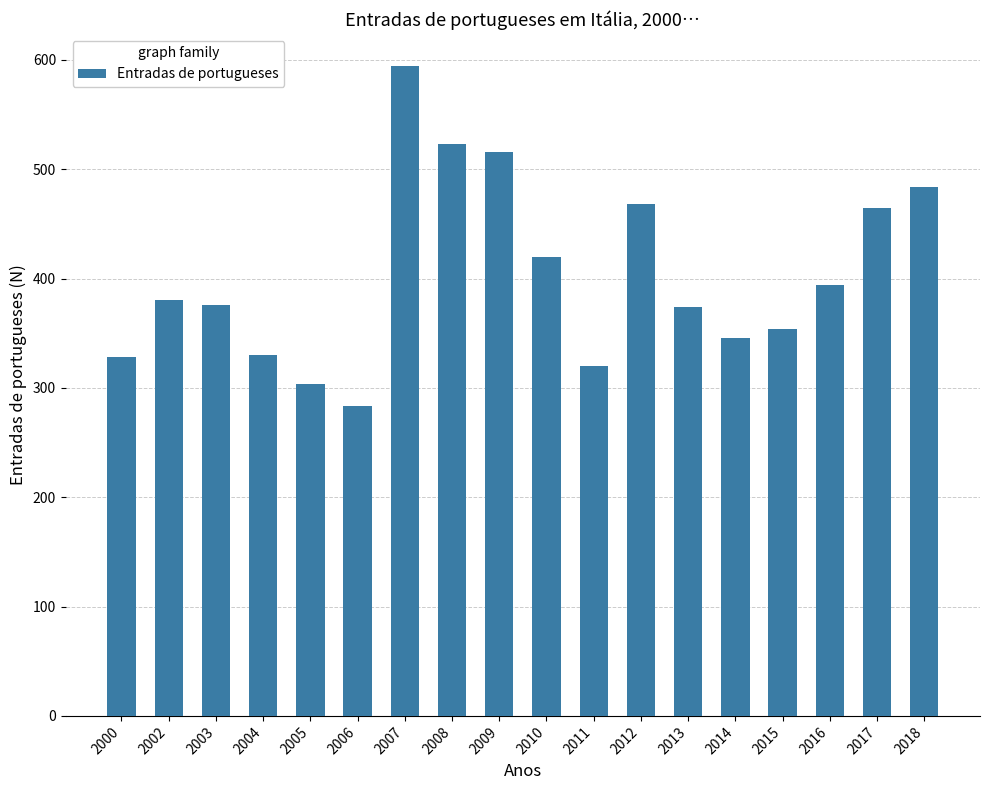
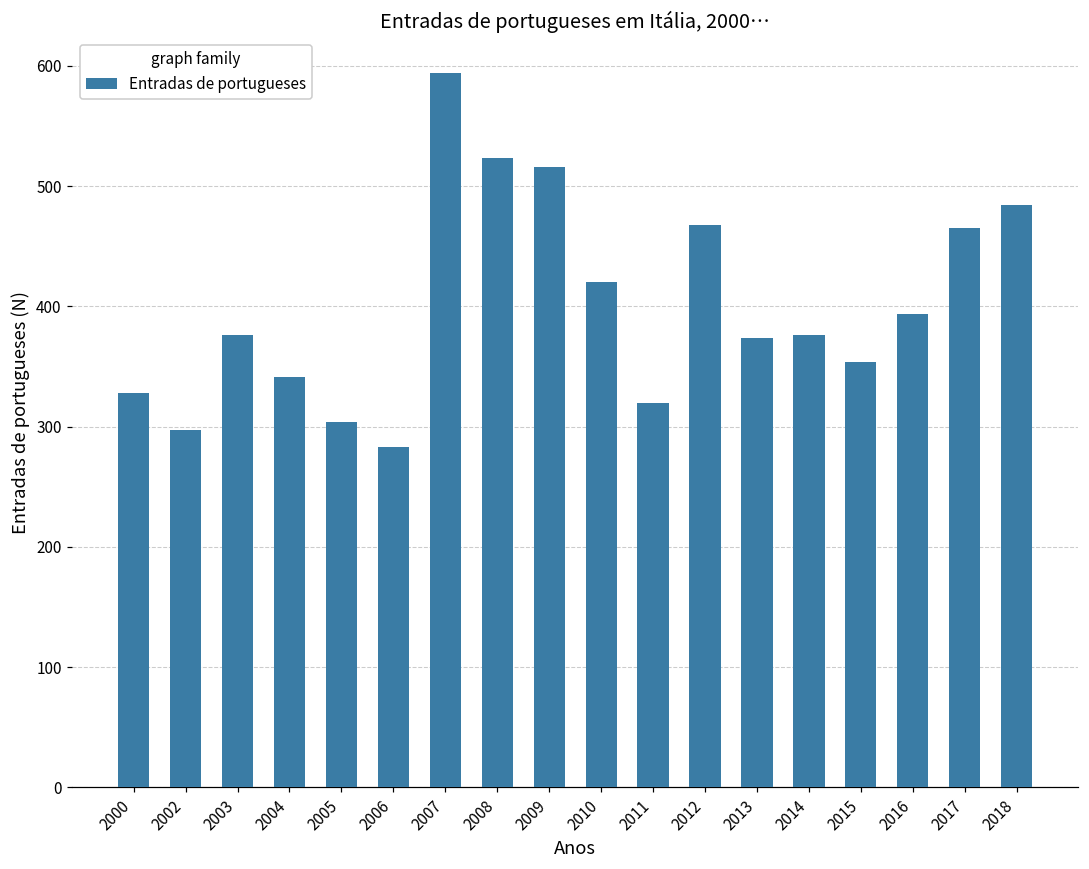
  {
    "2000": 328,
-   "2002": 380,
+   "2002": 297,
    "2003": 376,
-   "2004": 330,
+   "2004": 341,
    "2005": 304,
    "2006": 283,
    "2007": 594,
    "2008": 523,
    "2009": 516,
    "2010": 420,
    "2011": 320,
    "2012": 468,
    "2013": 374,
-   "2014": 346,
+   "2014": 376,
    "2015": 354,
    "2016": 394,
    "2017": 465,
    "2018": 484
  }
